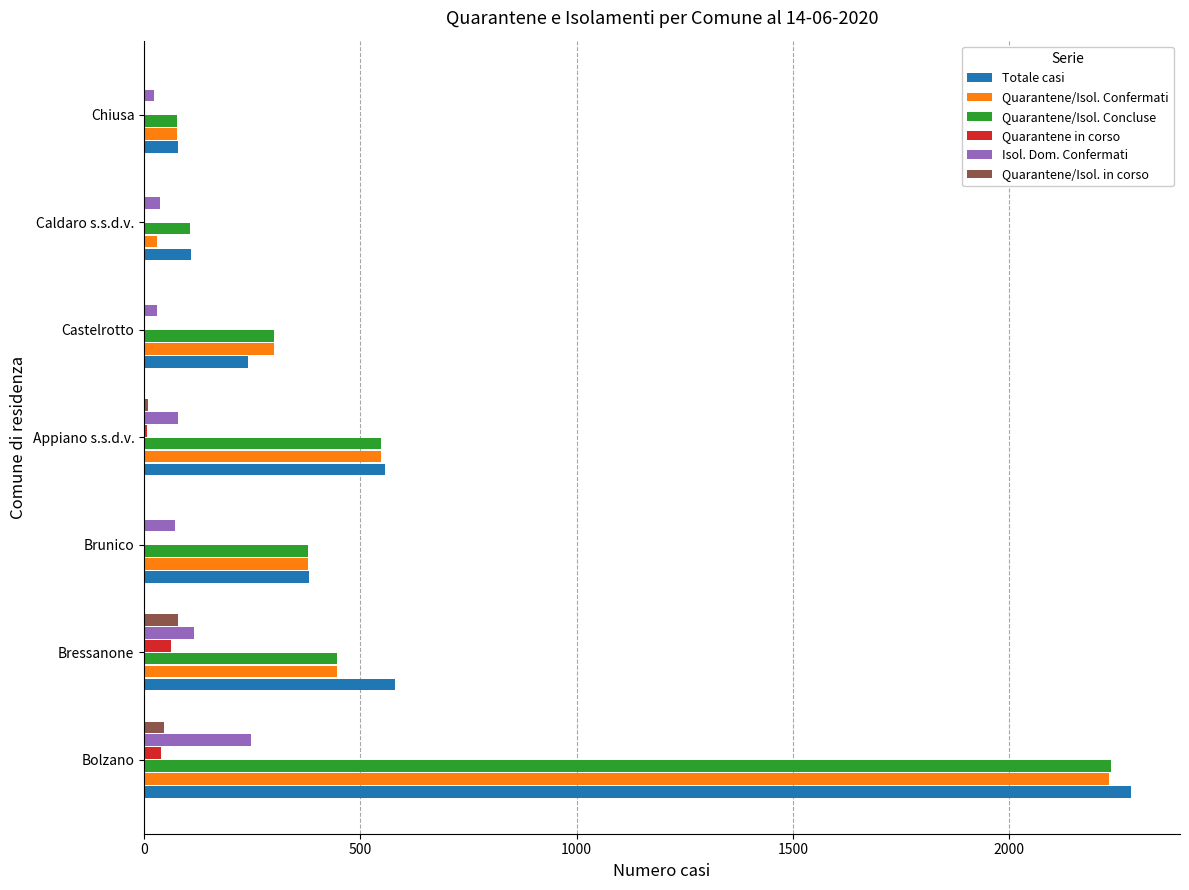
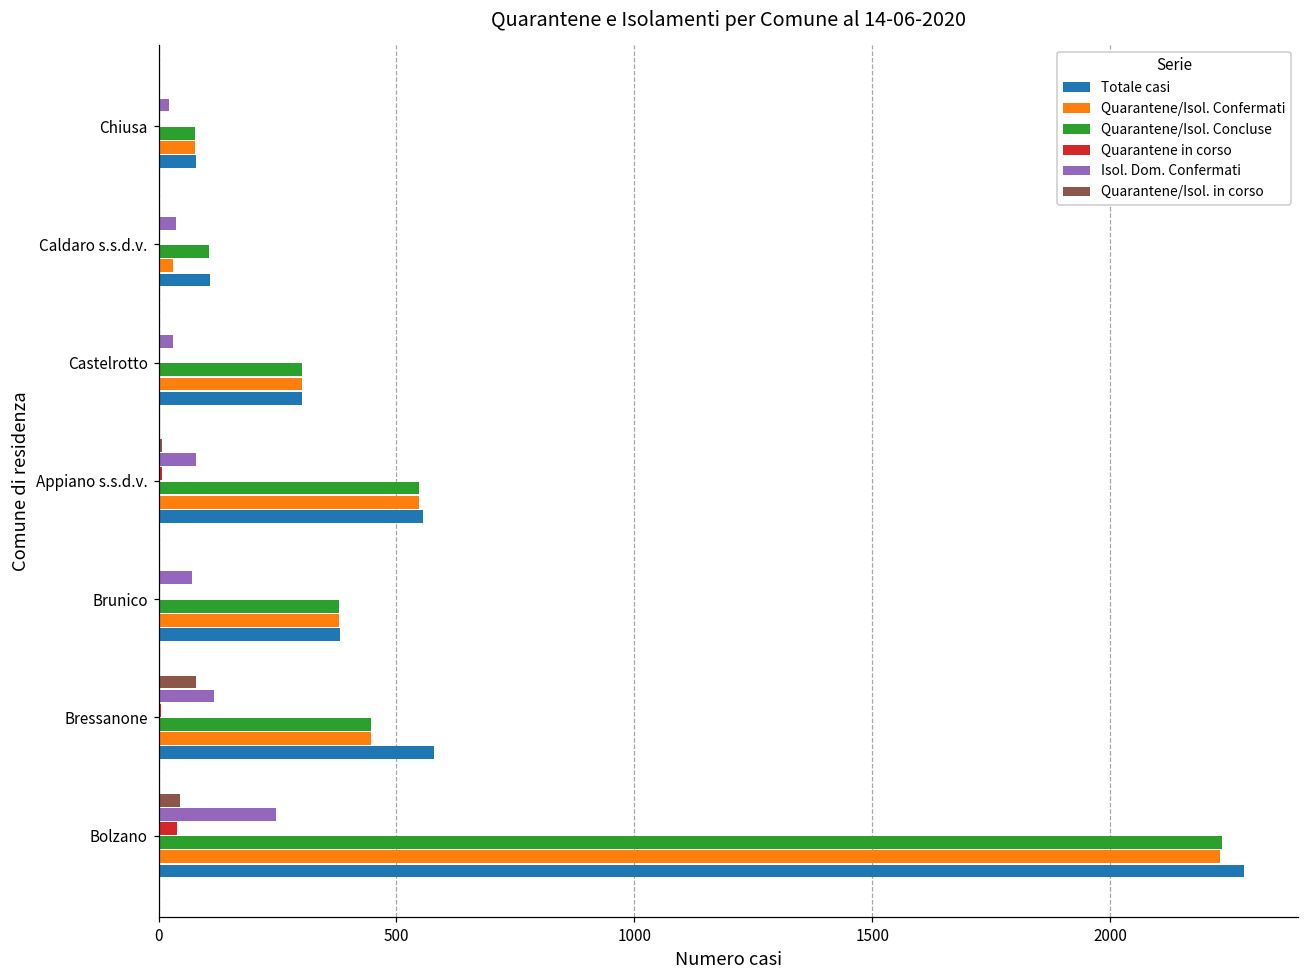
  {
    "Totale casi": {
      "Chiusa": 80,
      "Caldaro s.s.d.v.": 110,
-     "Castelrotto": 240,
+     "Castelrotto": 300,
      "Appiano s.s.d.v.": 560,
      "Brunico": 380,
      "Bressanone": 580,
      "Bolzano": 2280
    },
    "Quarantene/Isol. Confermati": {
      "Chiusa": 80,
      "Caldaro s.s.d.v.": 30,
      "Castelrotto": 300,
      "Appiano s.s.d.v.": 550,
      "Brunico": 380,
      "Bressanone": 450,
      "Bolzano": 2230
    },
    "Quarantene/Isol. Concluse": {
      "Chiusa": 80,
      "Caldaro s.s.d.v.": 110,
      "Castelrotto": 300,
      "Appiano s.s.d.v.": 550,
      "Brunico": 380,
      "Bressanone": 450,
      "Bolzano": 2240
    },
    "Quarantene in corso": {
      "Chiusa": 0,
      "Caldaro s.s.d.v.": 0,
      "Appiano s.s.d.v.": 10,
-     "Bressanone": 60,
+     "Bressanone": 10,
      "Bolzano": 40
    },
    "Isol. Dom. Confermati": {
      "Chiusa": 20,
      "Caldaro s.s.d.v.": 40,
      "Castelrotto": 30,
      "Appiano s.s.d.v.": 80,
      "Brunico": 70,
      "Bressanone": 120,
      "Bolzano": 250
    },
    "Quarantene/Isol. in corso": {
      "Appiano s.s.d.v.": 10,
      "Bressanone": 80,
      "Bolzano": 50
    }
  }
